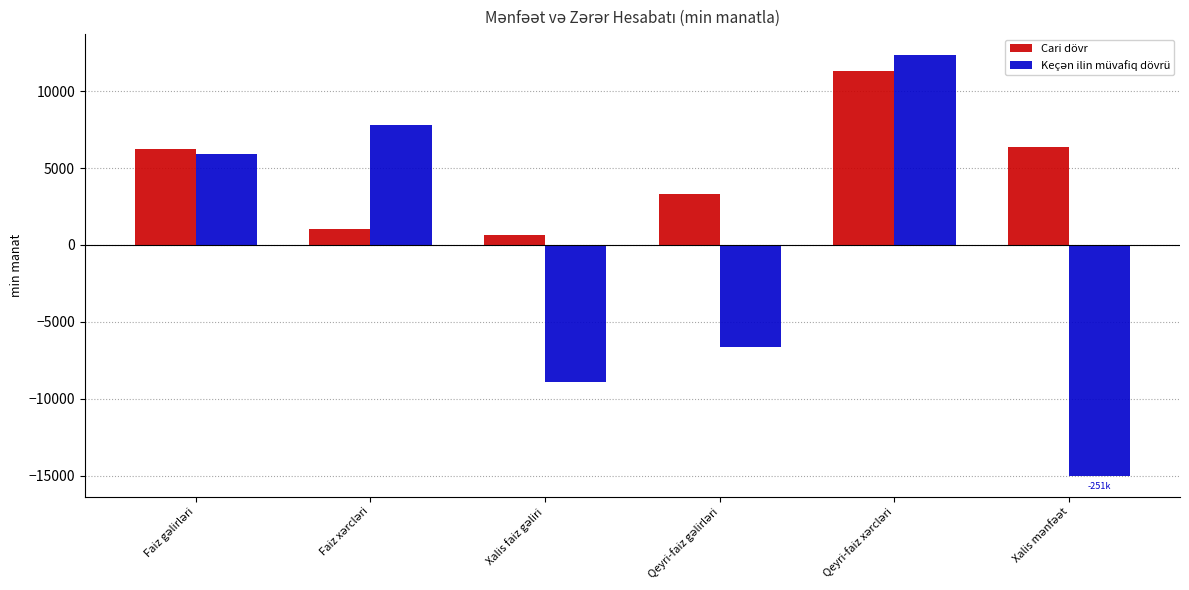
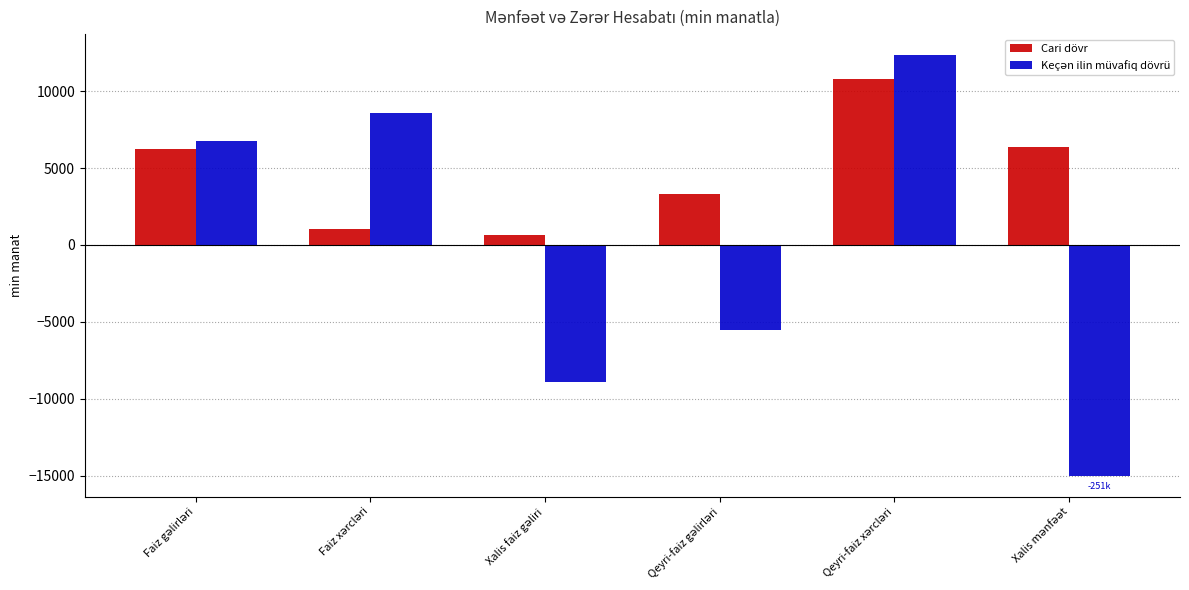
  {
    "Cari dövr": {
      "Faiz gəlirləri": 6200,
      "Faiz xərcləri": 1000,
      "Xalis faiz gəliri": 700,
      "Qeyri-faiz gəlirləri": 3300,
-     "Qeyri-faiz xərcləri": 11300,
+     "Qeyri-faiz xərcləri": 10800,
      "Xalis mənfəət": 6400
    },
    "Keçən ilin müvafiq dövrü": {
-     "Faiz gəlirləri": 5900,
-     "Faiz xərcləri": 7800,
+     "Faiz gəlirləri": 6800,
+     "Faiz xərcləri": 8600,
      "Xalis faiz gəliri": -8900,
-     "Qeyri-faiz gəlirləri": -6600,
+     "Qeyri-faiz gəlirləri": -5500,
      "Qeyri-faiz xərcləri": 12300
    }
  }
